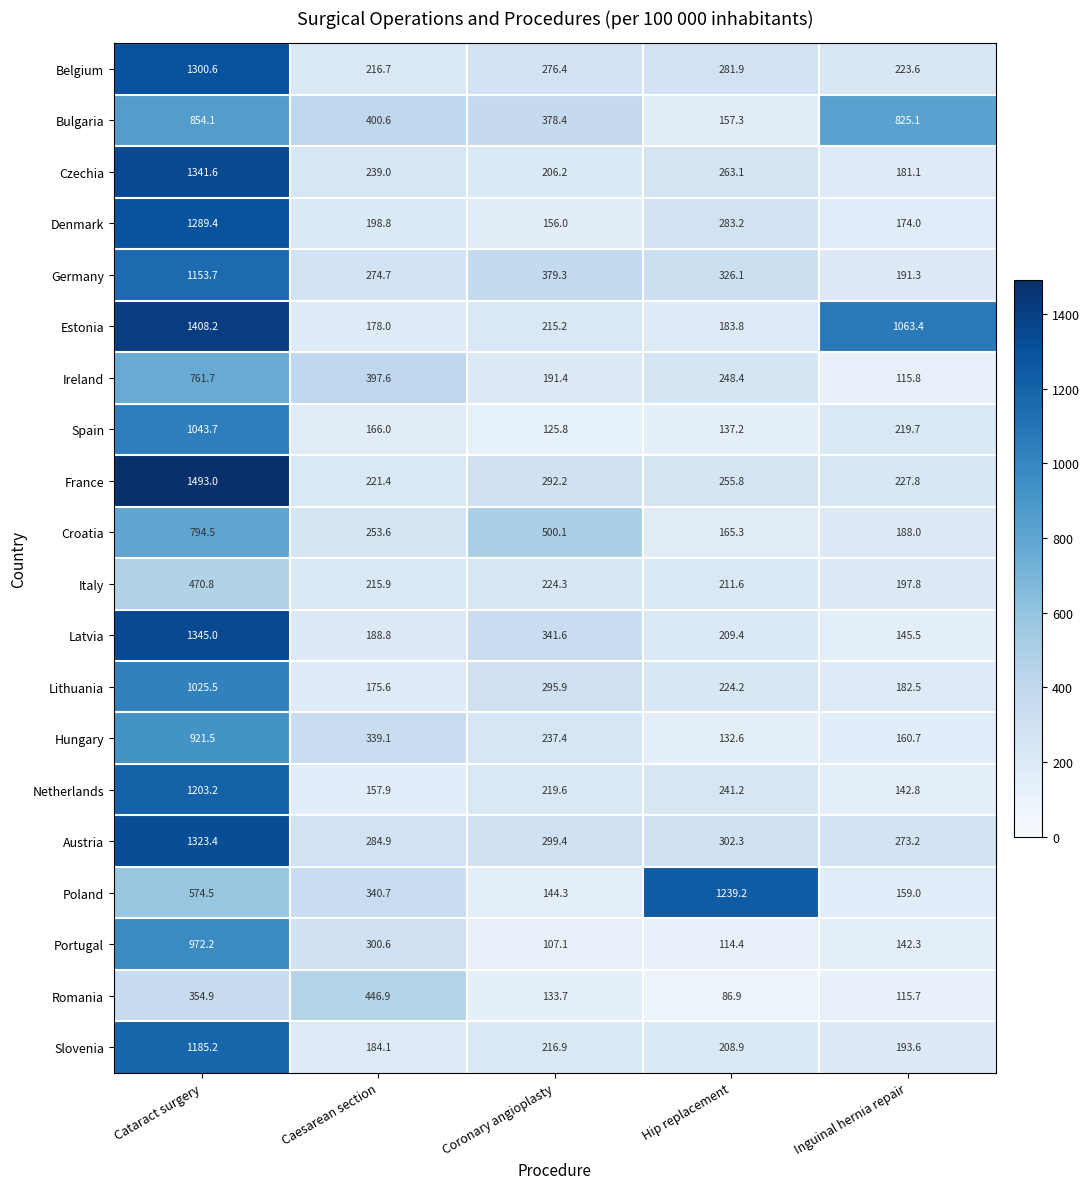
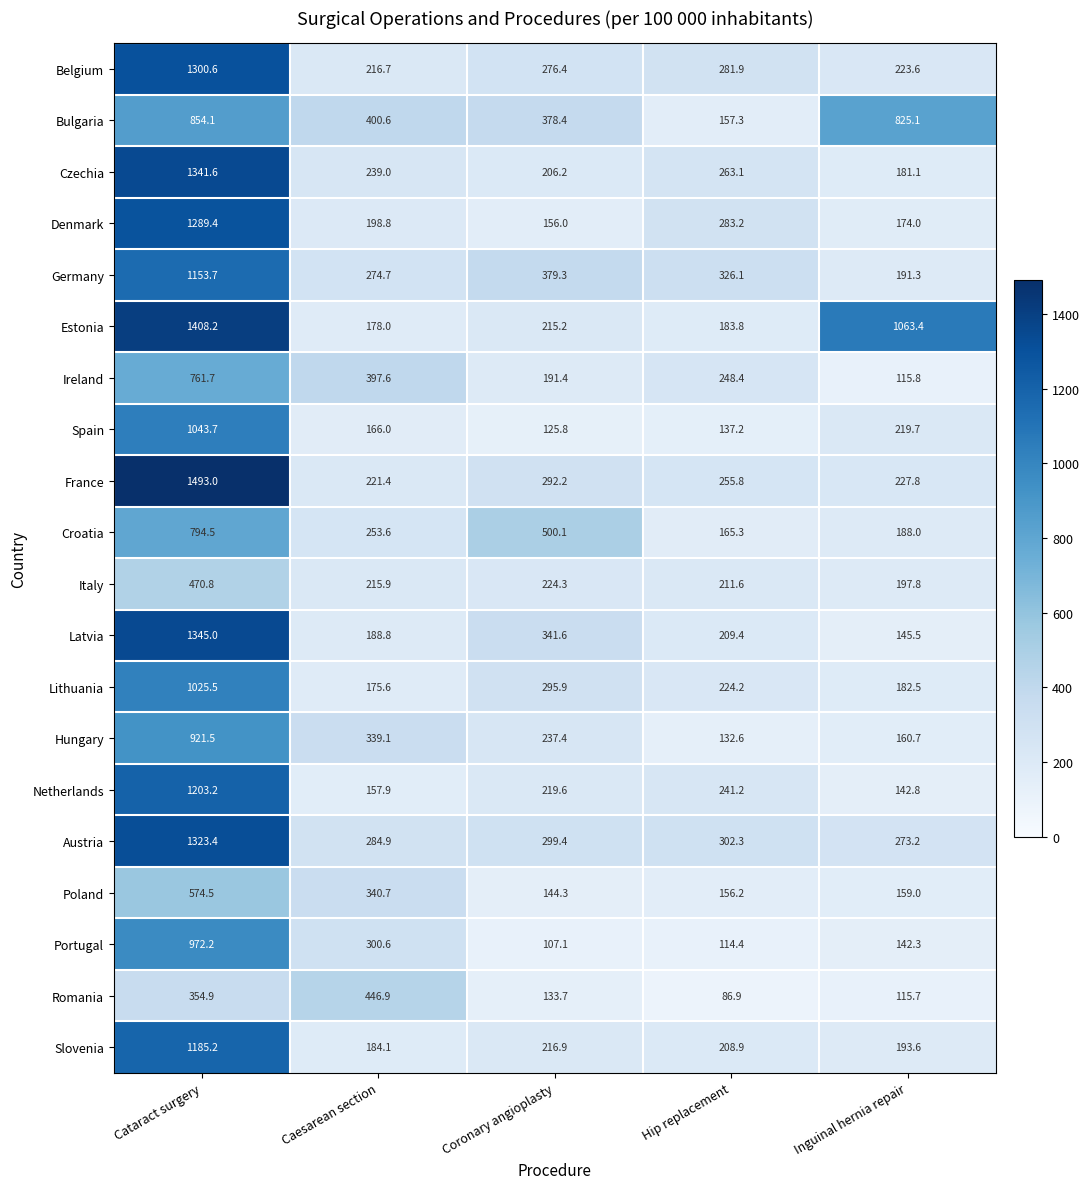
  {
    "Belgium": {
      "Cataract surgery": 1300.6,
      "Caesarean section": 216.7,
      "Coronary angioplasty": 276.4,
      "Hip replacement": 281.9,
      "Inguinal hernia repair": 223.6
    },
    "Bulgaria": {
      "Cataract surgery": 854.1,
      "Caesarean section": 400.6,
      "Coronary angioplasty": 378.4,
      "Hip replacement": 157.3,
      "Inguinal hernia repair": 825.1
    },
    "Czechia": {
      "Cataract surgery": 1341.6,
      "Caesarean section": 239.0,
      "Coronary angioplasty": 206.2,
      "Hip replacement": 263.1,
      "Inguinal hernia repair": 181.1
    },
    "Denmark": {
      "Cataract surgery": 1289.4,
      "Caesarean section": 198.8,
      "Coronary angioplasty": 156.0,
      "Hip replacement": 283.2,
      "Inguinal hernia repair": 174.0
    },
    "Germany": {
      "Cataract surgery": 1153.7,
      "Caesarean section": 274.7,
      "Coronary angioplasty": 379.3,
      "Hip replacement": 326.1,
      "Inguinal hernia repair": 191.3
    },
    "Estonia": {
      "Cataract surgery": 1408.2,
      "Caesarean section": 178.0,
      "Coronary angioplasty": 215.2,
      "Hip replacement": 183.8,
      "Inguinal hernia repair": 1063.4
    },
    "Ireland": {
      "Cataract surgery": 761.7,
      "Caesarean section": 397.6,
      "Coronary angioplasty": 191.4,
      "Hip replacement": 248.4,
      "Inguinal hernia repair": 115.8
    },
    "Spain": {
      "Cataract surgery": 1043.7,
      "Caesarean section": 166.0,
      "Coronary angioplasty": 125.8,
      "Hip replacement": 137.2,
      "Inguinal hernia repair": 219.7
    },
    "France": {
      "Cataract surgery": 1493.0,
      "Caesarean section": 221.4,
      "Coronary angioplasty": 292.2,
      "Hip replacement": 255.8,
      "Inguinal hernia repair": 227.8
    },
    "Croatia": {
      "Cataract surgery": 794.5,
      "Caesarean section": 253.6,
      "Coronary angioplasty": 500.1,
      "Hip replacement": 165.3,
      "Inguinal hernia repair": 188.0
    },
    "Italy": {
      "Cataract surgery": 470.8,
      "Caesarean section": 215.9,
      "Coronary angioplasty": 224.3,
      "Hip replacement": 211.6,
      "Inguinal hernia repair": 197.8
    },
    "Latvia": {
      "Cataract surgery": 1345.0,
      "Caesarean section": 188.8,
      "Coronary angioplasty": 341.6,
      "Hip replacement": 209.4,
      "Inguinal hernia repair": 145.5
    },
    "Lithuania": {
      "Cataract surgery": 1025.5,
      "Caesarean section": 175.6,
      "Coronary angioplasty": 295.9,
      "Hip replacement": 224.2,
      "Inguinal hernia repair": 182.5
    },
    "Hungary": {
      "Cataract surgery": 921.5,
      "Caesarean section": 339.1,
      "Coronary angioplasty": 237.4,
      "Hip replacement": 132.6,
      "Inguinal hernia repair": 160.7
    },
    "Netherlands": {
      "Cataract surgery": 1203.2,
      "Caesarean section": 157.9,
      "Coronary angioplasty": 219.6,
      "Hip replacement": 241.2,
      "Inguinal hernia repair": 142.8
    },
    "Austria": {
      "Cataract surgery": 1323.4,
      "Caesarean section": 284.9,
      "Coronary angioplasty": 299.4,
      "Hip replacement": 302.3,
      "Inguinal hernia repair": 273.2
    },
    "Poland": {
      "Cataract surgery": 574.5,
      "Caesarean section": 340.7,
      "Coronary angioplasty": 144.3,
-     "Hip replacement": 1239.2,
+     "Hip replacement": 156.2,
      "Inguinal hernia repair": 159.0
    },
    "Portugal": {
      "Cataract surgery": 972.2,
      "Caesarean section": 300.6,
      "Coronary angioplasty": 107.1,
      "Hip replacement": 114.4,
      "Inguinal hernia repair": 142.3
    },
    "Romania": {
      "Cataract surgery": 354.9,
      "Caesarean section": 446.9,
      "Coronary angioplasty": 133.7,
      "Hip replacement": 86.9,
      "Inguinal hernia repair": 115.7
    },
    "Slovenia": {
      "Cataract surgery": 1185.2,
      "Caesarean section": 184.1,
      "Coronary angioplasty": 216.9,
      "Hip replacement": 208.9,
      "Inguinal hernia repair": 193.6
    }
  }
